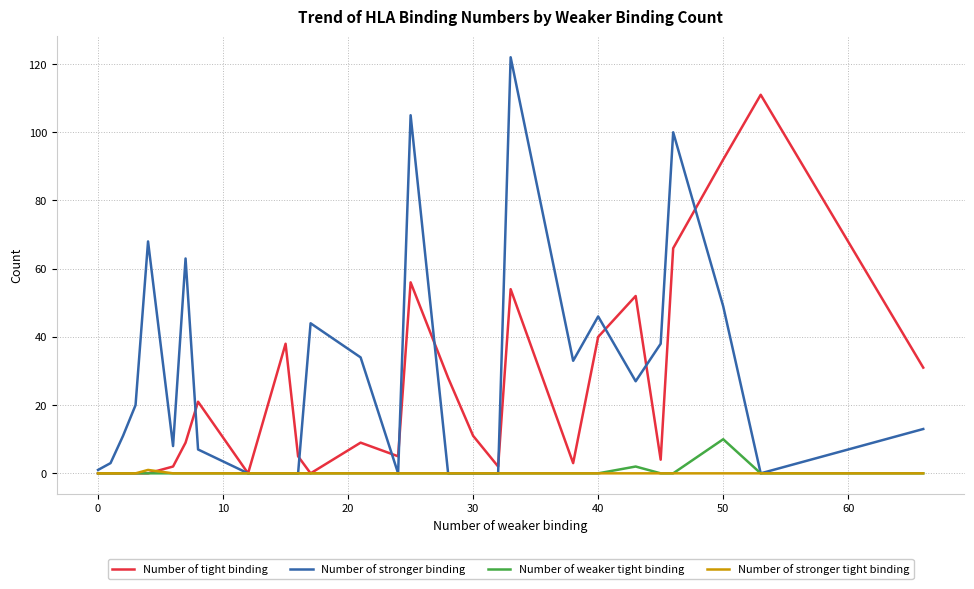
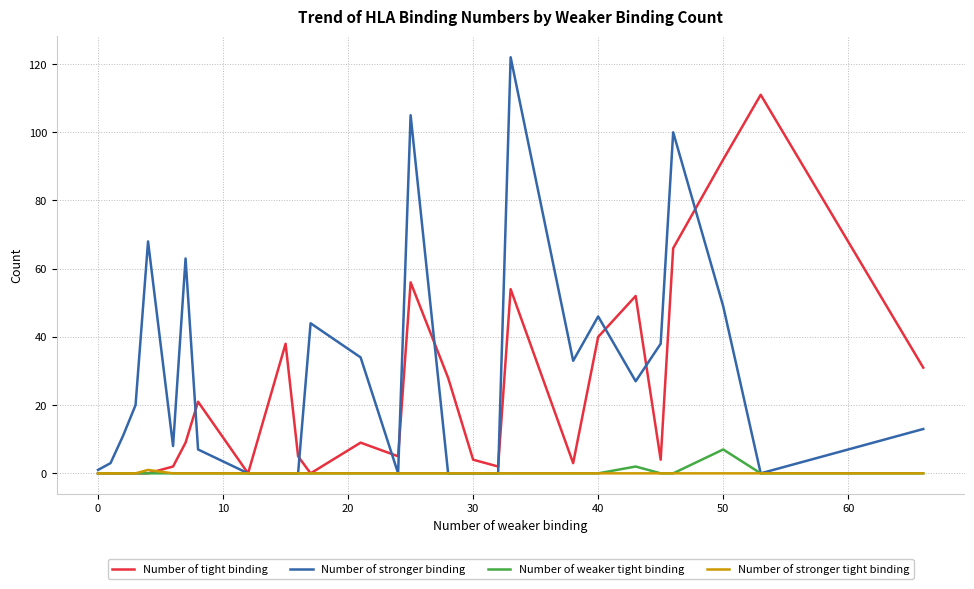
  {
    "Number of tight binding": {
-     "30": 11,
+     "30": 4,
      "40": 40,
      "50": 92
    },
    "Number of stronger binding": {
      "0": 1,
      "40": 46,
      "50": 49
    },
    "Number of weaker tight binding": {
-     "50": 10
+     "50": 7
    },
    "Number of stronger tight binding": {
      "50": 0
    }
  }
